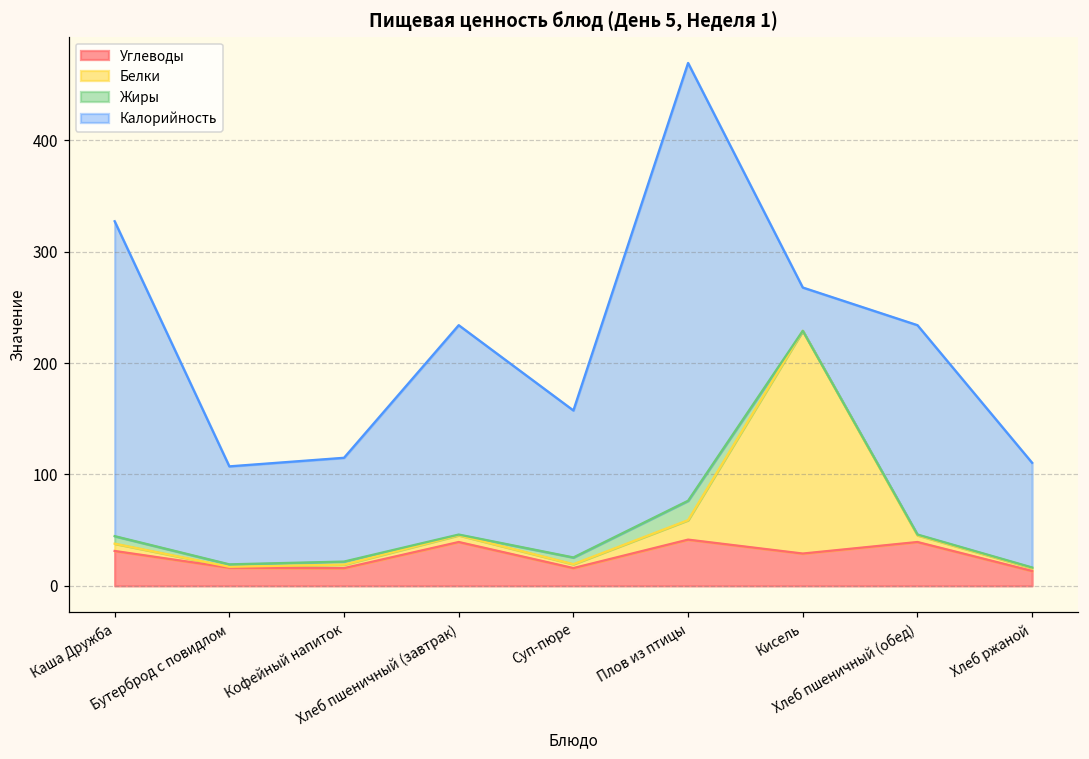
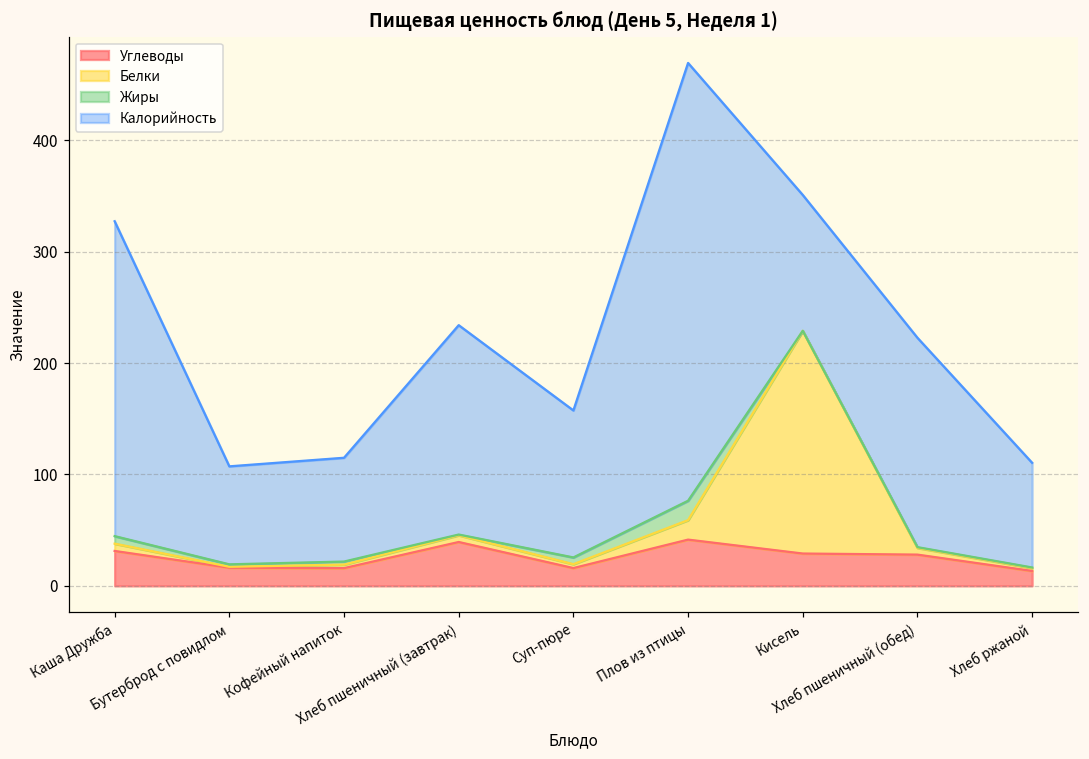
  {
    "Углеводы": {
      "Каша Дружба": 31,
      "Кофейный напиток": 16,
      "Хлеб пшеничный (завтрак)": 39,
      "Суп-пюре": 16,
      "Плов из птицы": 42,
      "Кисель": 29,
-     "Хлеб пшеничный (обед)": 39,
+     "Хлеб пшеничный (обед)": 28,
      "Хлеб ржаной": 13
    },
    "Белки": {
      "Каша Дружба": 7,
      "Кофейный напиток": 3,
      "Суп-пюре": 4,
      "Плов из птицы": 18
    },
    "Жиры": {
      "Каша Дружба": 7,
      "Кофейный напиток": 3,
      "Суп-пюре": 6,
      "Плов из птицы": 17
    },
    "Калорийность": {
      "Каша Дружба": 283,
      "Бутерброд с повидлом": 88,
      "Кофейный напиток": 93,
      "Хлеб пшеничный (завтрак)": 188,
      "Суп-пюре": 132,
      "Плов из птицы": 393,
-     "Кисель": 39,
+     "Кисель": 122,
      "Хлеб пшеничный (обед)": 188,
      "Хлеб ржаной": 94
    }
  }
